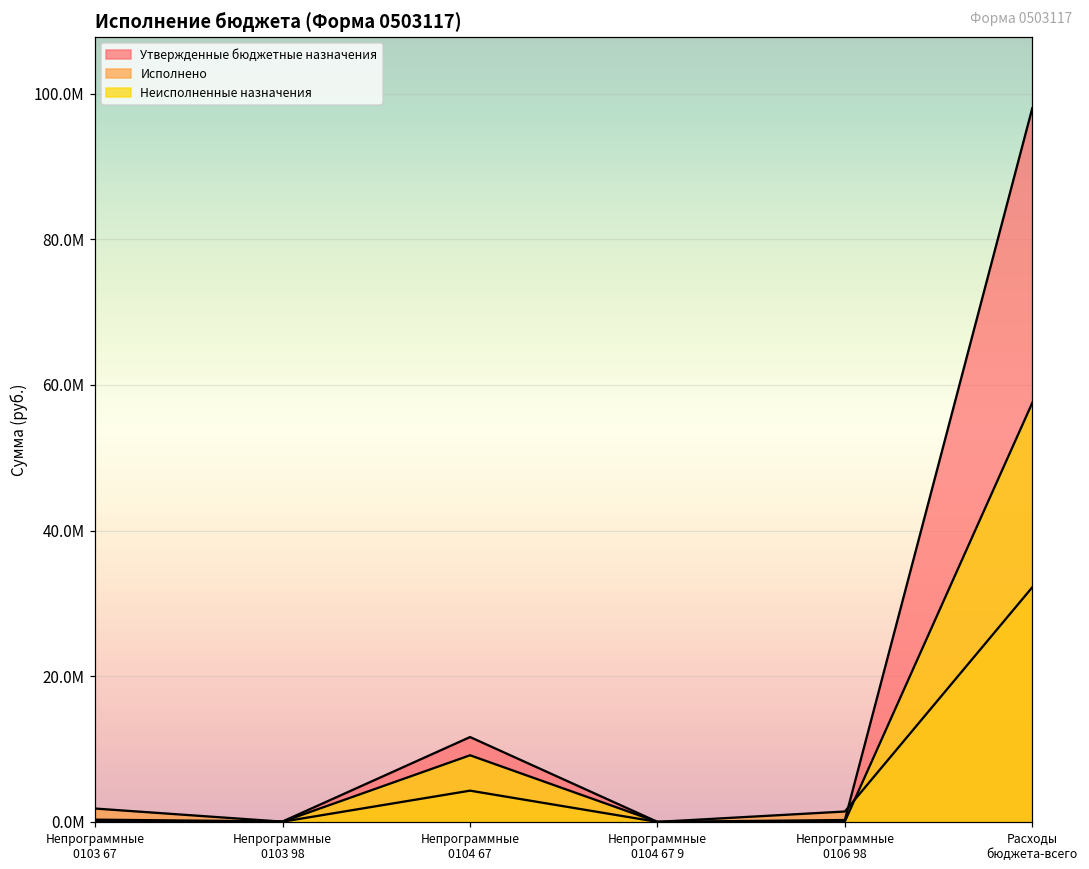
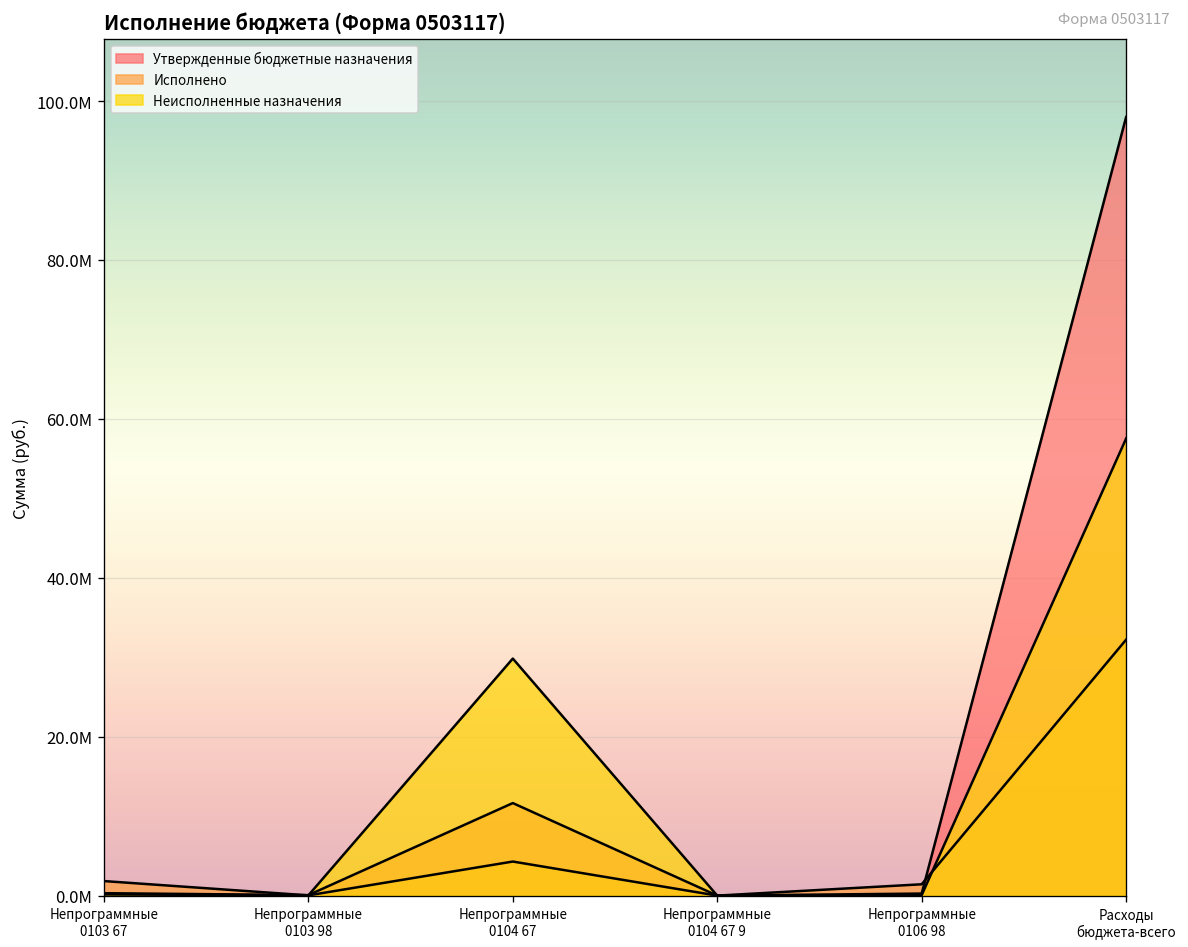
  {
    "Утвержденные бюджетные назначения": {
      "Непрограммные 0104 67": 12000000,
      "Расходы бюджета-всего": 98000000
    },
    "Исполнено": {
      "Непрограммные 0103 67": 2000000,
      "Непрограммные 0104 67": 4000000,
      "Непрограммные 0106 98": 1000000,
      "Расходы бюджета-всего": 32000000
    },
    "Неисполненные назначения": {
-     "Непрограммные 0104 67": 9000000,
+     "Непрограммные 0104 67": 30000000,
      "Расходы бюджета-всего": 58000000
    }
  }
